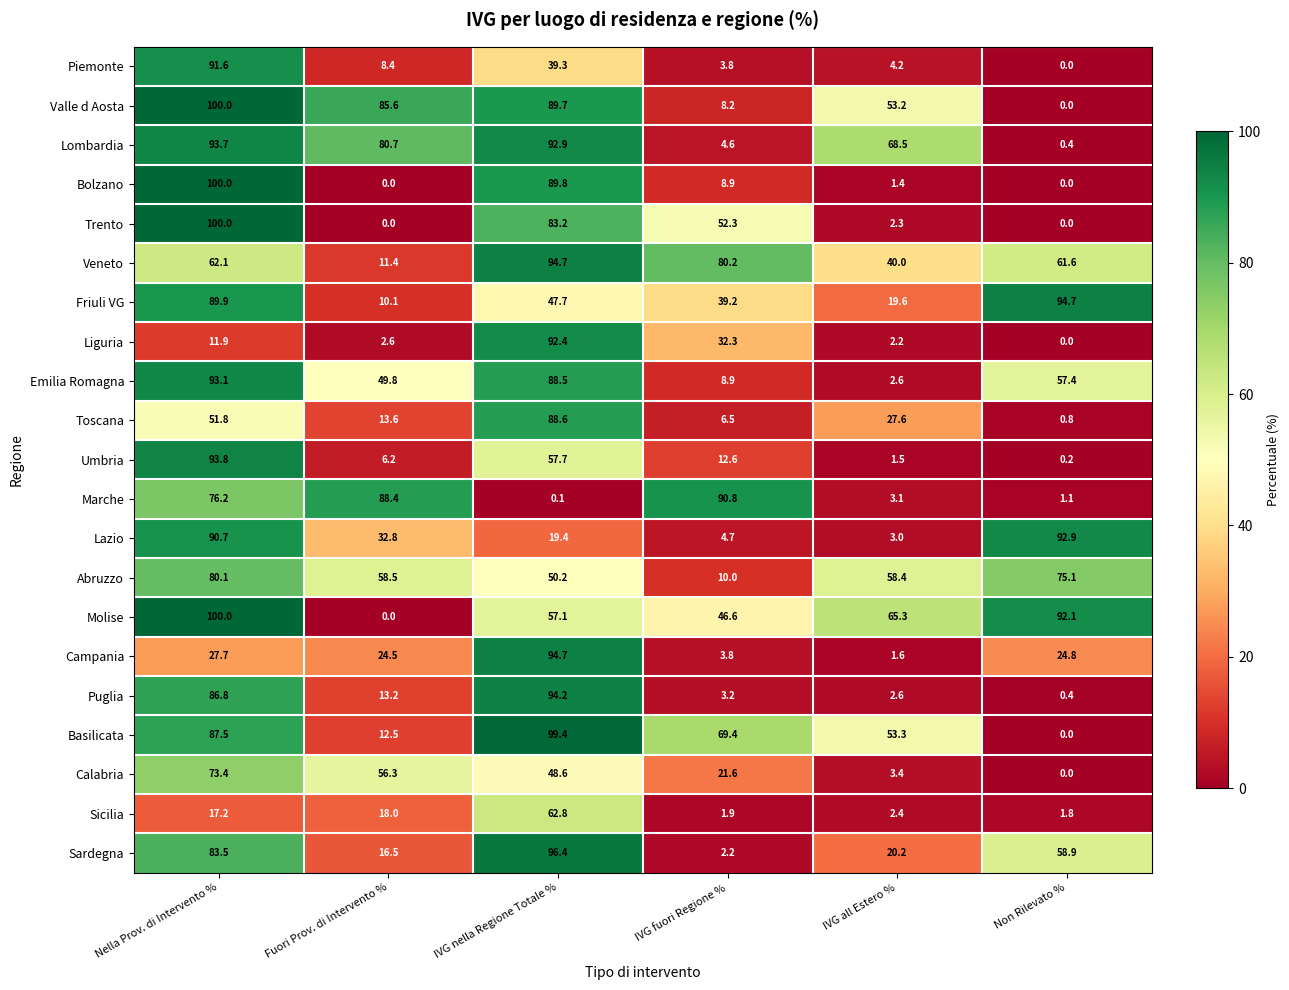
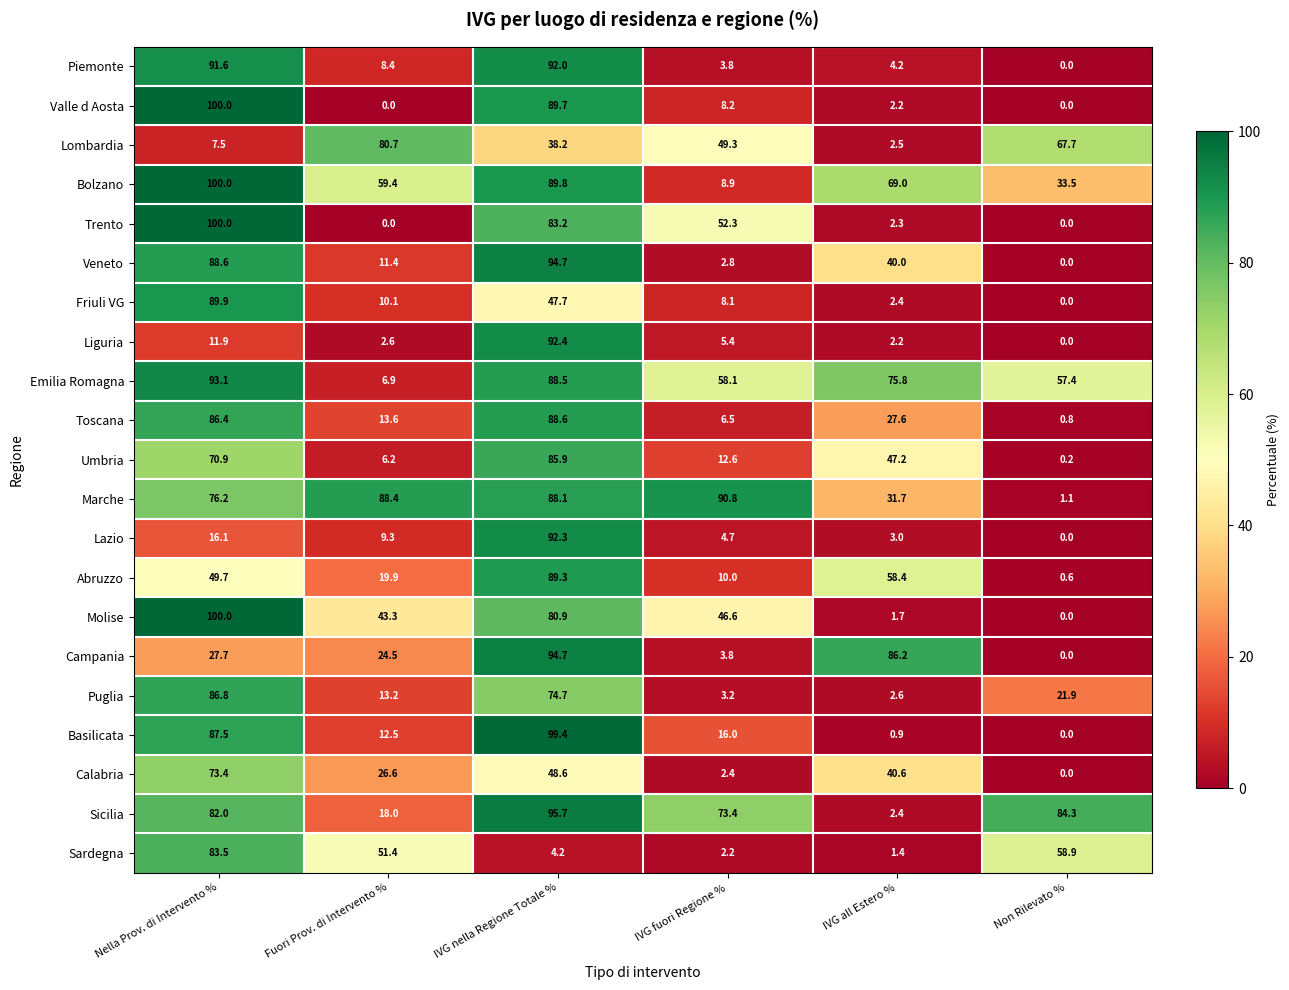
  {
    "Piemonte": {
      "Nella Prov. di Intervento %": 91.6,
      "Fuori Prov. di Intervento %": 8.4,
-     "IVG nella Regione Totale %": 39.3,
+     "IVG nella Regione Totale %": 92.0,
      "IVG fuori Regione %": 3.8,
      "IVG all Estero %": 4.2,
      "Non Rilevato %": 0.0
    },
    "Valle d Aosta": {
      "Nella Prov. di Intervento %": 100.0,
-     "Fuori Prov. di Intervento %": 85.6,
+     "Fuori Prov. di Intervento %": 0.0,
      "IVG nella Regione Totale %": 89.7,
      "IVG fuori Regione %": 8.2,
-     "IVG all Estero %": 53.2,
+     "IVG all Estero %": 2.2,
      "Non Rilevato %": 0.0
    },
    "Lombardia": {
-     "Nella Prov. di Intervento %": 93.7,
+     "Nella Prov. di Intervento %": 7.5,
      "Fuori Prov. di Intervento %": 80.7,
-     "IVG nella Regione Totale %": 92.9,
-     "IVG fuori Regione %": 4.6,
-     "IVG all Estero %": 68.5,
-     "Non Rilevato %": 0.4
+     "IVG nella Regione Totale %": 38.2,
+     "IVG fuori Regione %": 49.3,
+     "IVG all Estero %": 2.5,
+     "Non Rilevato %": 67.7
    },
    "Bolzano": {
      "Nella Prov. di Intervento %": 100.0,
-     "Fuori Prov. di Intervento %": 0.0,
+     "Fuori Prov. di Intervento %": 59.4,
      "IVG nella Regione Totale %": 89.8,
      "IVG fuori Regione %": 8.9,
-     "IVG all Estero %": 1.4,
-     "Non Rilevato %": 0.0
+     "IVG all Estero %": 69.0,
+     "Non Rilevato %": 33.5
    },
    "Trento": {
      "Nella Prov. di Intervento %": 100.0,
      "Fuori Prov. di Intervento %": 0.0,
      "IVG nella Regione Totale %": 83.2,
      "IVG fuori Regione %": 52.3,
      "IVG all Estero %": 2.3,
      "Non Rilevato %": 0.0
    },
    "Veneto": {
-     "Nella Prov. di Intervento %": 62.1,
+     "Nella Prov. di Intervento %": 88.6,
      "Fuori Prov. di Intervento %": 11.4,
      "IVG nella Regione Totale %": 94.7,
-     "IVG fuori Regione %": 80.2,
+     "IVG fuori Regione %": 2.8,
      "IVG all Estero %": 40.0,
-     "Non Rilevato %": 61.6
+     "Non Rilevato %": 0.0
    },
    "Friuli VG": {
      "Nella Prov. di Intervento %": 89.9,
      "Fuori Prov. di Intervento %": 10.1,
      "IVG nella Regione Totale %": 47.7,
-     "IVG fuori Regione %": 39.2,
-     "IVG all Estero %": 19.6,
-     "Non Rilevato %": 94.7
+     "IVG fuori Regione %": 8.1,
+     "IVG all Estero %": 2.4,
+     "Non Rilevato %": 0.0
    },
    "Liguria": {
      "Nella Prov. di Intervento %": 11.9,
      "Fuori Prov. di Intervento %": 2.6,
      "IVG nella Regione Totale %": 92.4,
-     "IVG fuori Regione %": 32.3,
+     "IVG fuori Regione %": 5.4,
      "IVG all Estero %": 2.2,
      "Non Rilevato %": 0.0
    },
    "Emilia Romagna": {
      "Nella Prov. di Intervento %": 93.1,
-     "Fuori Prov. di Intervento %": 49.8,
+     "Fuori Prov. di Intervento %": 6.9,
      "IVG nella Regione Totale %": 88.5,
-     "IVG fuori Regione %": 8.9,
-     "IVG all Estero %": 2.6,
+     "IVG fuori Regione %": 58.1,
+     "IVG all Estero %": 75.8,
      "Non Rilevato %": 57.4
    },
    "Toscana": {
-     "Nella Prov. di Intervento %": 51.8,
+     "Nella Prov. di Intervento %": 86.4,
      "Fuori Prov. di Intervento %": 13.6,
      "IVG nella Regione Totale %": 88.6,
      "IVG fuori Regione %": 6.5,
      "IVG all Estero %": 27.6,
      "Non Rilevato %": 0.8
    },
    "Umbria": {
-     "Nella Prov. di Intervento %": 93.8,
+     "Nella Prov. di Intervento %": 70.9,
      "Fuori Prov. di Intervento %": 6.2,
-     "IVG nella Regione Totale %": 57.7,
+     "IVG nella Regione Totale %": 85.9,
      "IVG fuori Regione %": 12.6,
-     "IVG all Estero %": 1.5,
+     "IVG all Estero %": 47.2,
      "Non Rilevato %": 0.2
    },
    "Marche": {
      "Nella Prov. di Intervento %": 76.2,
      "Fuori Prov. di Intervento %": 88.4,
-     "IVG nella Regione Totale %": 0.1,
+     "IVG nella Regione Totale %": 88.1,
      "IVG fuori Regione %": 90.8,
-     "IVG all Estero %": 3.1,
+     "IVG all Estero %": 31.7,
      "Non Rilevato %": 1.1
    },
    "Lazio": {
-     "Nella Prov. di Intervento %": 90.7,
-     "Fuori Prov. di Intervento %": 32.8,
-     "IVG nella Regione Totale %": 19.4,
+     "Nella Prov. di Intervento %": 16.1,
+     "Fuori Prov. di Intervento %": 9.3,
+     "IVG nella Regione Totale %": 92.3,
      "IVG fuori Regione %": 4.7,
      "IVG all Estero %": 3.0,
-     "Non Rilevato %": 92.9
+     "Non Rilevato %": 0.0
    },
    "Abruzzo": {
-     "Nella Prov. di Intervento %": 80.1,
-     "Fuori Prov. di Intervento %": 58.5,
-     "IVG nella Regione Totale %": 50.2,
+     "Nella Prov. di Intervento %": 49.7,
+     "Fuori Prov. di Intervento %": 19.9,
+     "IVG nella Regione Totale %": 89.3,
      "IVG fuori Regione %": 10.0,
      "IVG all Estero %": 58.4,
-     "Non Rilevato %": 75.1
+     "Non Rilevato %": 0.6
    },
    "Molise": {
      "Nella Prov. di Intervento %": 100.0,
-     "Fuori Prov. di Intervento %": 0.0,
-     "IVG nella Regione Totale %": 57.1,
+     "Fuori Prov. di Intervento %": 43.3,
+     "IVG nella Regione Totale %": 80.9,
      "IVG fuori Regione %": 46.6,
-     "IVG all Estero %": 65.3,
-     "Non Rilevato %": 92.1
+     "IVG all Estero %": 1.7,
+     "Non Rilevato %": 0.0
    },
    "Campania": {
      "Nella Prov. di Intervento %": 27.7,
      "Fuori Prov. di Intervento %": 24.5,
      "IVG nella Regione Totale %": 94.7,
      "IVG fuori Regione %": 3.8,
-     "IVG all Estero %": 1.6,
-     "Non Rilevato %": 24.8
+     "IVG all Estero %": 86.2,
+     "Non Rilevato %": 0.0
    },
    "Puglia": {
      "Nella Prov. di Intervento %": 86.8,
      "Fuori Prov. di Intervento %": 13.2,
-     "IVG nella Regione Totale %": 94.2,
+     "IVG nella Regione Totale %": 74.7,
      "IVG fuori Regione %": 3.2,
      "IVG all Estero %": 2.6,
-     "Non Rilevato %": 0.4
+     "Non Rilevato %": 21.9
    },
    "Basilicata": {
      "Nella Prov. di Intervento %": 87.5,
      "Fuori Prov. di Intervento %": 12.5,
      "IVG nella Regione Totale %": 99.4,
-     "IVG fuori Regione %": 69.4,
-     "IVG all Estero %": 53.3,
+     "IVG fuori Regione %": 16.0,
+     "IVG all Estero %": 0.9,
      "Non Rilevato %": 0.0
    },
    "Calabria": {
      "Nella Prov. di Intervento %": 73.4,
-     "Fuori Prov. di Intervento %": 56.3,
+     "Fuori Prov. di Intervento %": 26.6,
      "IVG nella Regione Totale %": 48.6,
-     "IVG fuori Regione %": 21.6,
-     "IVG all Estero %": 3.4,
+     "IVG fuori Regione %": 2.4,
+     "IVG all Estero %": 40.6,
      "Non Rilevato %": 0.0
    },
    "Sicilia": {
-     "Nella Prov. di Intervento %": 17.2,
+     "Nella Prov. di Intervento %": 82.0,
      "Fuori Prov. di Intervento %": 18.0,
-     "IVG nella Regione Totale %": 62.8,
-     "IVG fuori Regione %": 1.9,
+     "IVG nella Regione Totale %": 95.7,
+     "IVG fuori Regione %": 73.4,
      "IVG all Estero %": 2.4,
-     "Non Rilevato %": 1.8
+     "Non Rilevato %": 84.3
    },
    "Sardegna": {
      "Nella Prov. di Intervento %": 83.5,
-     "Fuori Prov. di Intervento %": 16.5,
-     "IVG nella Regione Totale %": 96.4,
+     "Fuori Prov. di Intervento %": 51.4,
+     "IVG nella Regione Totale %": 4.2,
      "IVG fuori Regione %": 2.2,
-     "IVG all Estero %": 20.2,
+     "IVG all Estero %": 1.4,
      "Non Rilevato %": 58.9
    }
  }
